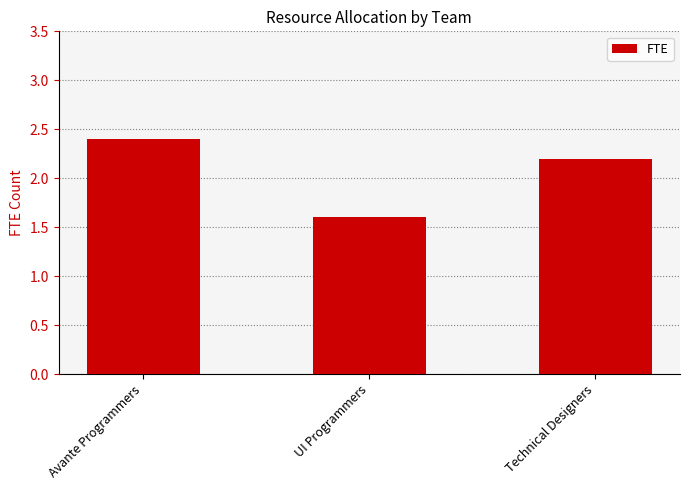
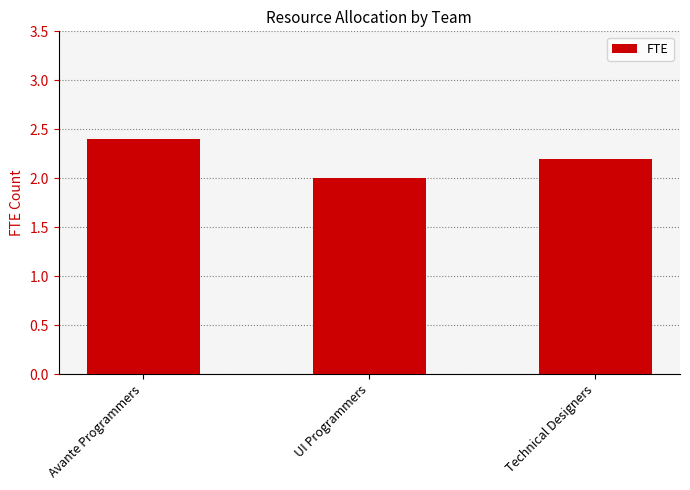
  {
    "Avante Programmers": 2.4,
-   "UI Programmers": 1.6,
+   "UI Programmers": 2.0,
    "Technical Designers": 2.2
  }
